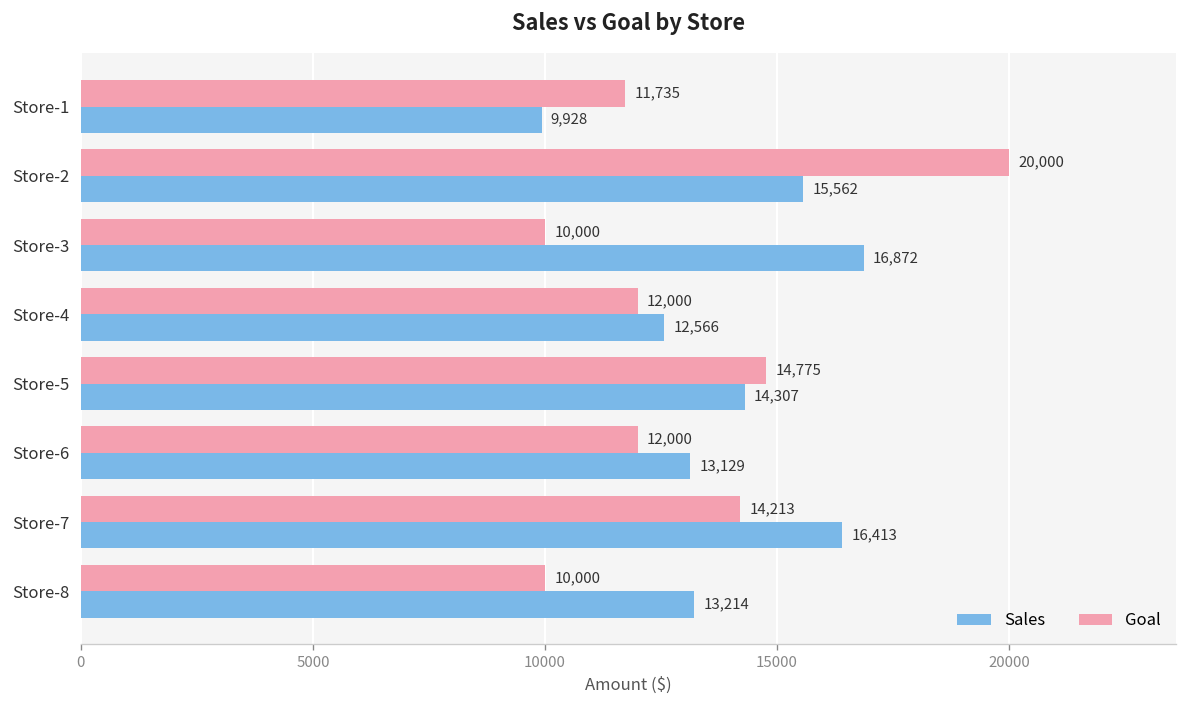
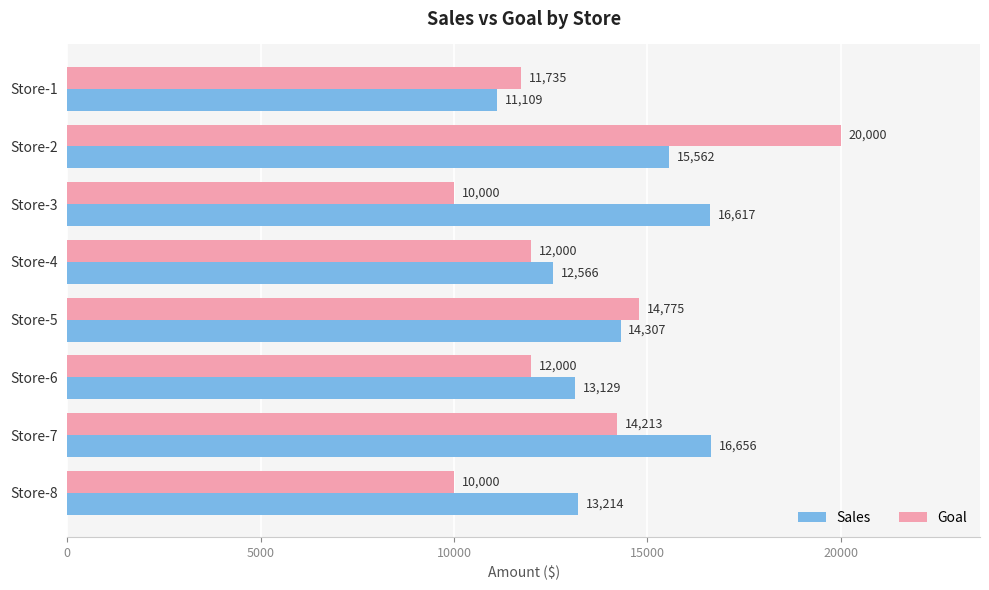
  {
    "Sales": {
-     "Store-1": "9,928",
+     "Store-1": "11,109",
      "Store-2": "15,562",
-     "Store-3": "16,872",
+     "Store-3": "16,617",
      "Store-4": "12,566",
      "Store-5": "14,307",
      "Store-6": "13,129",
-     "Store-7": "16,413",
+     "Store-7": "16,656",
      "Store-8": "13,214"
    },
    "Goal": {
      "Store-1": "11,735",
      "Store-2": "20,000",
      "Store-3": "10,000",
      "Store-4": "12,000",
      "Store-5": "14,775",
      "Store-6": "12,000",
      "Store-7": "14,213",
      "Store-8": "10,000"
    }
  }
